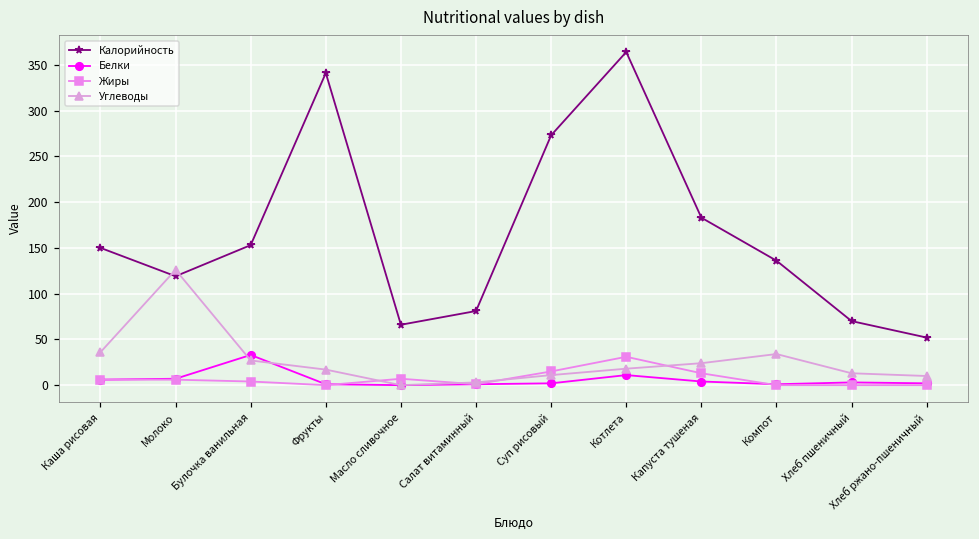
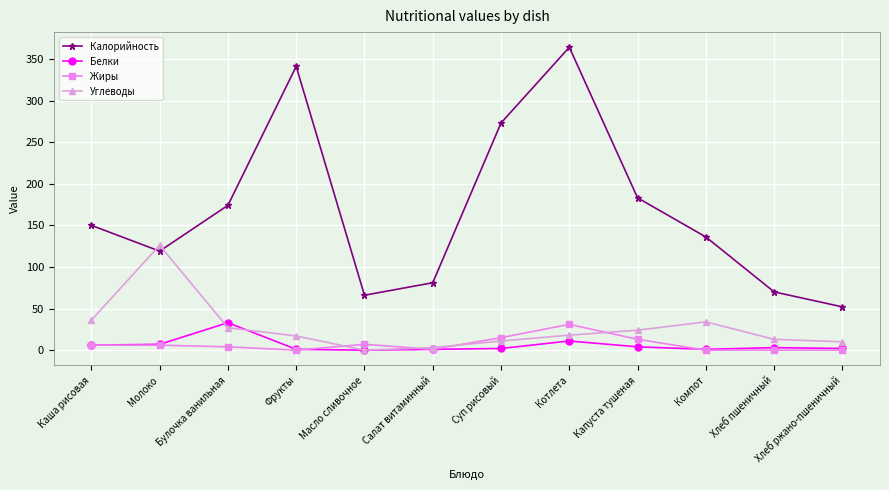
  {
    "Калорийность": {
      "Каша рисовая": 150,
      "Молоко": 120,
-     "Булочка ванильная": 150,
+     "Булочка ванильная": 170,
      "Фрукты": 340,
      "Масло сливочное": 70,
      "Салат витаминный": 80,
      "Суп рисовый": 270,
      "Котлета": 360,
      "Капуста тушеная": 180,
      "Компот": 140,
      "Хлеб пшеничный": 70,
      "Хлеб ржано-пшеничный": 50
    },
    "Белки": {
      "Булочка ванильная": 30,
      "Суп рисовый": 0,
      "Котлета": 10,
      "Капуста тушеная": 0
    }
  }
